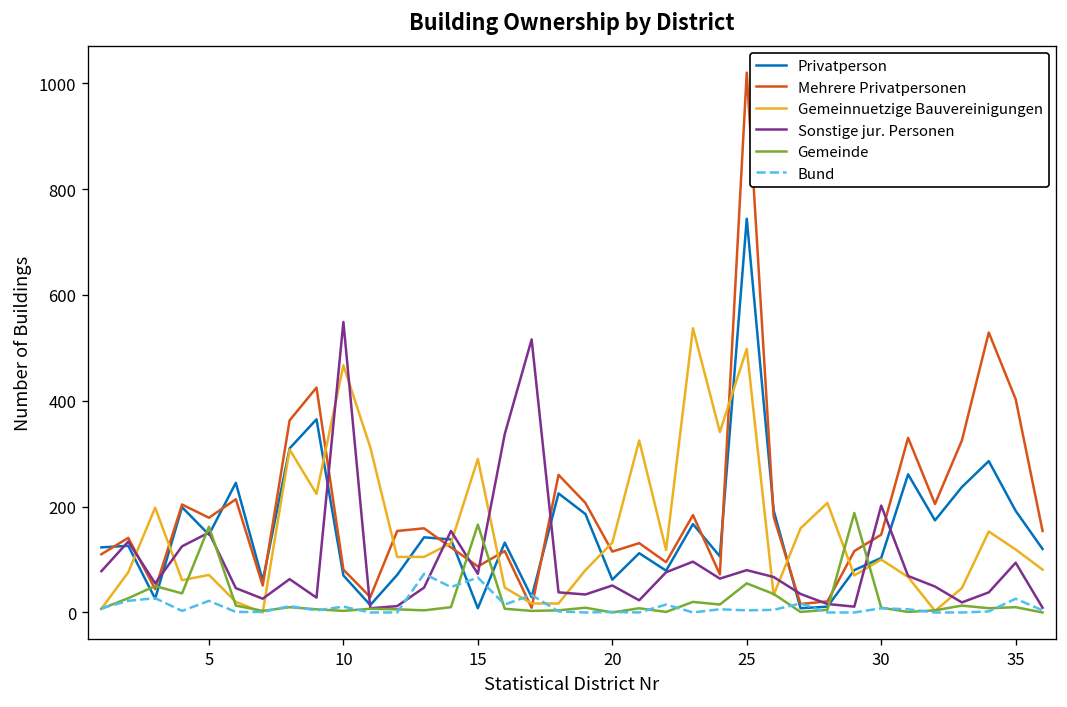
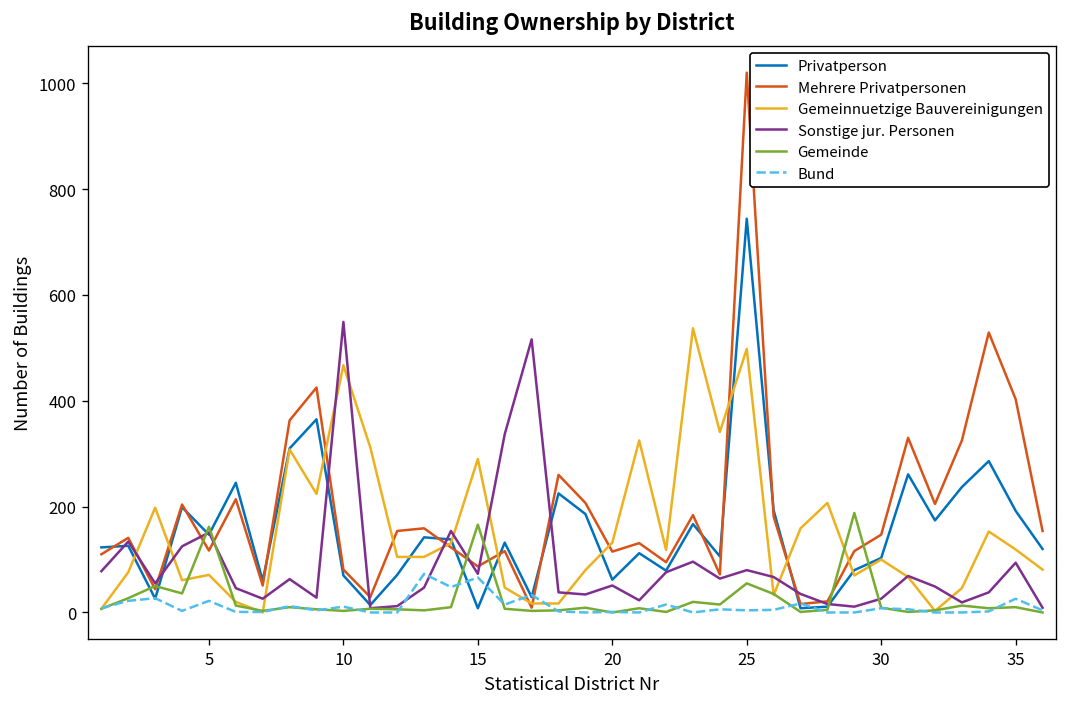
  {
    "Privatperson": {
      "10": 70,
      "15": 10,
      "20": 60,
      "25": 740,
      "35": 190
    },
    "Mehrere Privatpersonen": {
-     "5": 180,
+     "5": 120,
      "10": 80,
      "15": 90,
      "20": 120,
      "25": 1020,
      "30": 150,
      "35": 400
    },
    "Gemeinnuetzige Bauvereinigungen": {
      "5": 70,
      "10": 470,
      "15": 290,
      "20": 130,
      "25": 500,
      "35": 120
    },
    "Sonstige jur. Personen": {
      "10": 550,
      "15": 70,
      "20": 50,
      "25": 80,
-     "30": 200,
+     "30": 30,
      "35": 90
    },
    "Gemeinde": {
      "5": 160,
      "10": 0,
      "15": 170,
      "25": 60,
      "35": 10
    },
    "Bund": {
      "5": 20,
      "10": 10,
      "15": 70,
      "25": 0,
      "35": 30
    }
  }
